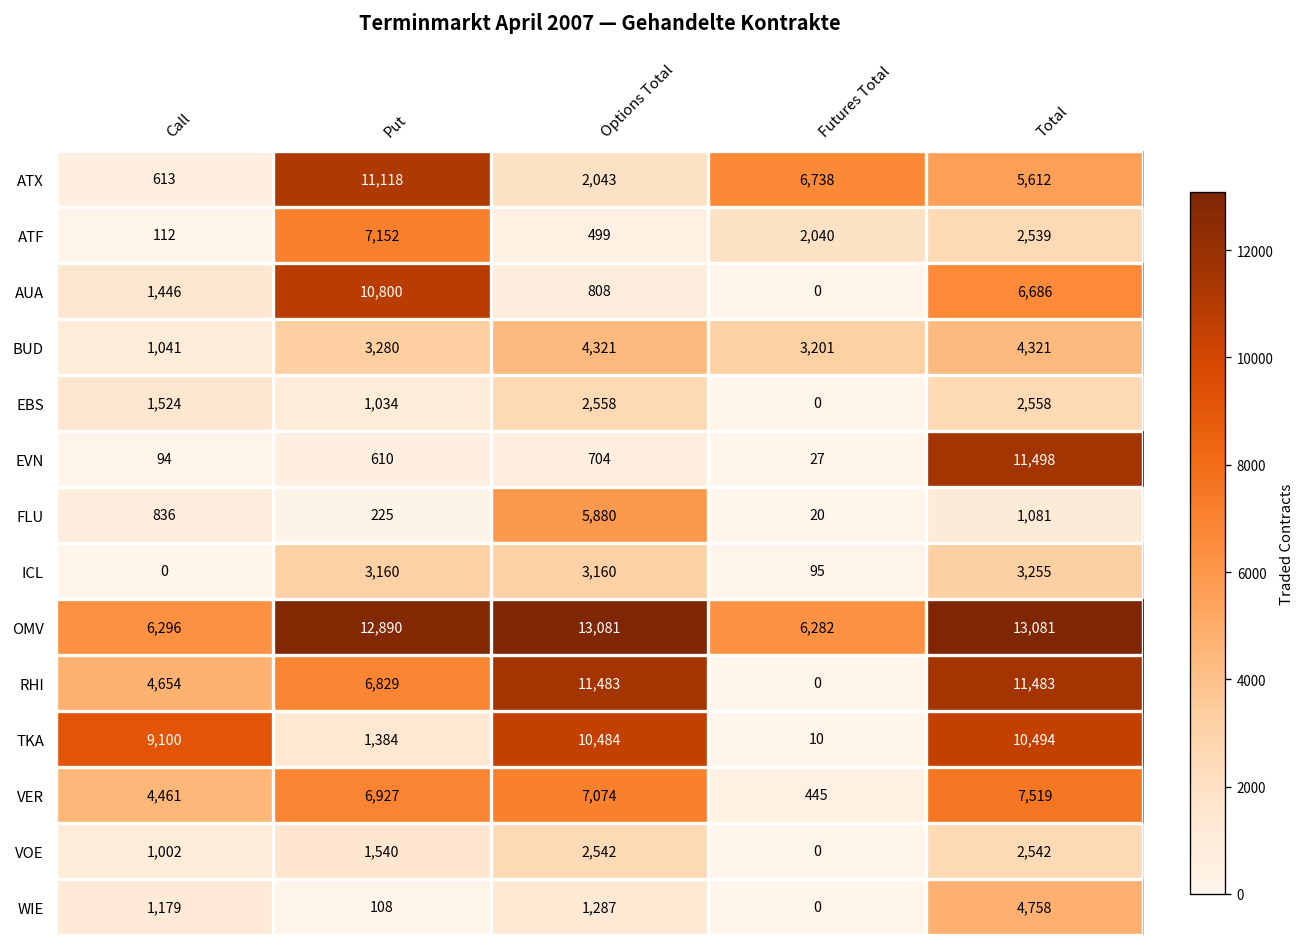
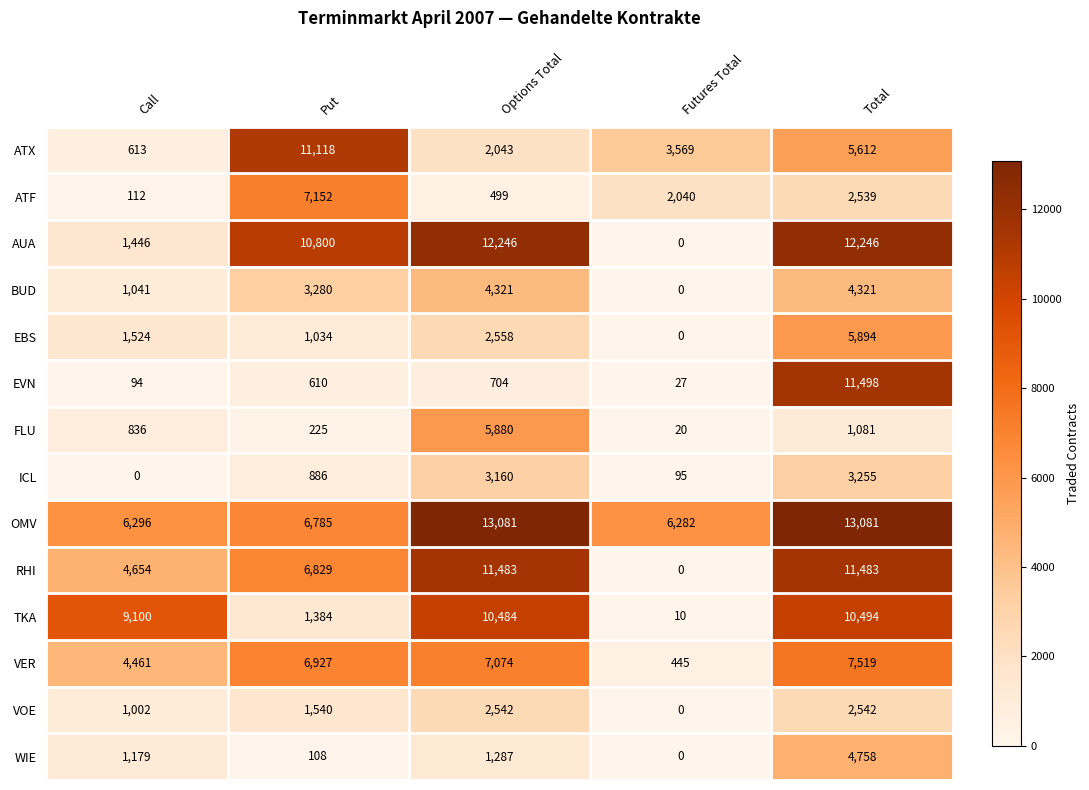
  {
    "ATX": {
      "Call": "613",
      "Put": "11,118",
      "Options Total": "2,043",
-     "Futures Total": "6,738",
+     "Futures Total": "3,569",
      "Total": "5,612"
    },
    "ATF": {
      "Call": "112",
      "Put": "7,152",
      "Options Total": "499",
      "Futures Total": "2,040",
      "Total": "2,539"
    },
    "AUA": {
      "Call": "1,446",
      "Put": "10,800",
-     "Options Total": "808",
+     "Options Total": "12,246",
      "Futures Total": "0",
-     "Total": "6,686"
+     "Total": "12,246"
    },
    "BUD": {
      "Call": "1,041",
      "Put": "3,280",
      "Options Total": "4,321",
-     "Futures Total": "3,201",
+     "Futures Total": "0",
      "Total": "4,321"
    },
    "EBS": {
      "Call": "1,524",
      "Put": "1,034",
      "Options Total": "2,558",
      "Futures Total": "0",
-     "Total": "2,558"
+     "Total": "5,894"
    },
    "EVN": {
      "Call": "94",
      "Put": "610",
      "Options Total": "704",
      "Futures Total": "27",
      "Total": "11,498"
    },
    "FLU": {
      "Call": "836",
      "Put": "225",
      "Options Total": "5,880",
      "Futures Total": "20",
      "Total": "1,081"
    },
    "ICL": {
      "Call": "0",
-     "Put": "3,160",
+     "Put": "886",
      "Options Total": "3,160",
      "Futures Total": "95",
      "Total": "3,255"
    },
    "OMV": {
      "Call": "6,296",
-     "Put": "12,890",
+     "Put": "6,785",
      "Options Total": "13,081",
      "Futures Total": "6,282",
      "Total": "13,081"
    },
    "RHI": {
      "Call": "4,654",
      "Put": "6,829",
      "Options Total": "11,483",
      "Futures Total": "0",
      "Total": "11,483"
    },
    "TKA": {
      "Call": "9,100",
      "Put": "1,384",
      "Options Total": "10,484",
      "Futures Total": "10",
      "Total": "10,494"
    },
    "VER": {
      "Call": "4,461",
      "Put": "6,927",
      "Options Total": "7,074",
      "Futures Total": "445",
      "Total": "7,519"
    },
    "VOE": {
      "Call": "1,002",
      "Put": "1,540",
      "Options Total": "2,542",
      "Futures Total": "0",
      "Total": "2,542"
    },
    "WIE": {
      "Call": "1,179",
      "Put": "108",
      "Options Total": "1,287",
      "Futures Total": "0",
      "Total": "4,758"
    }
  }
